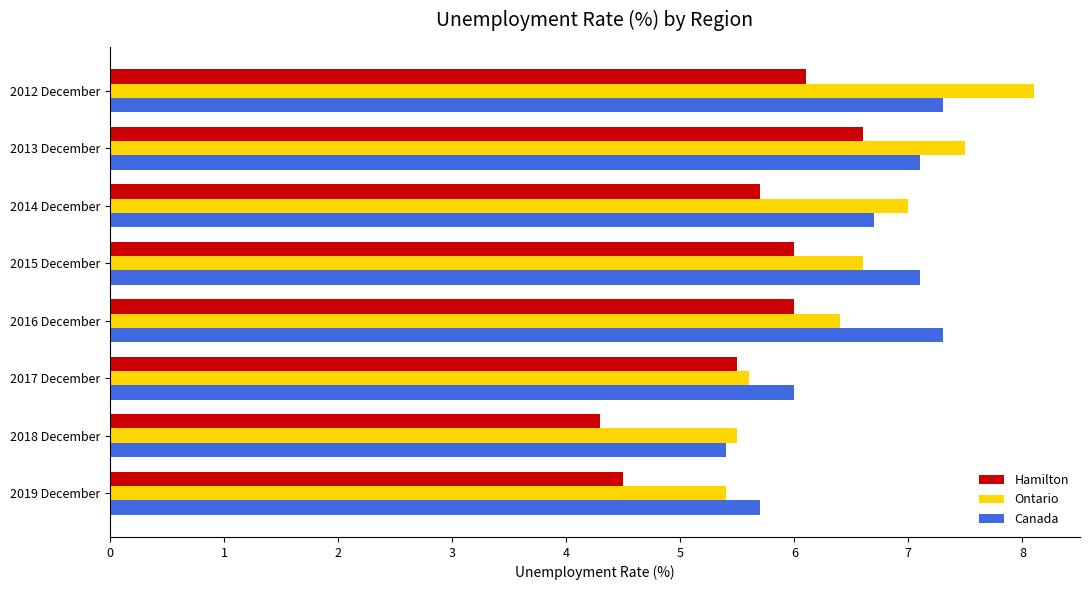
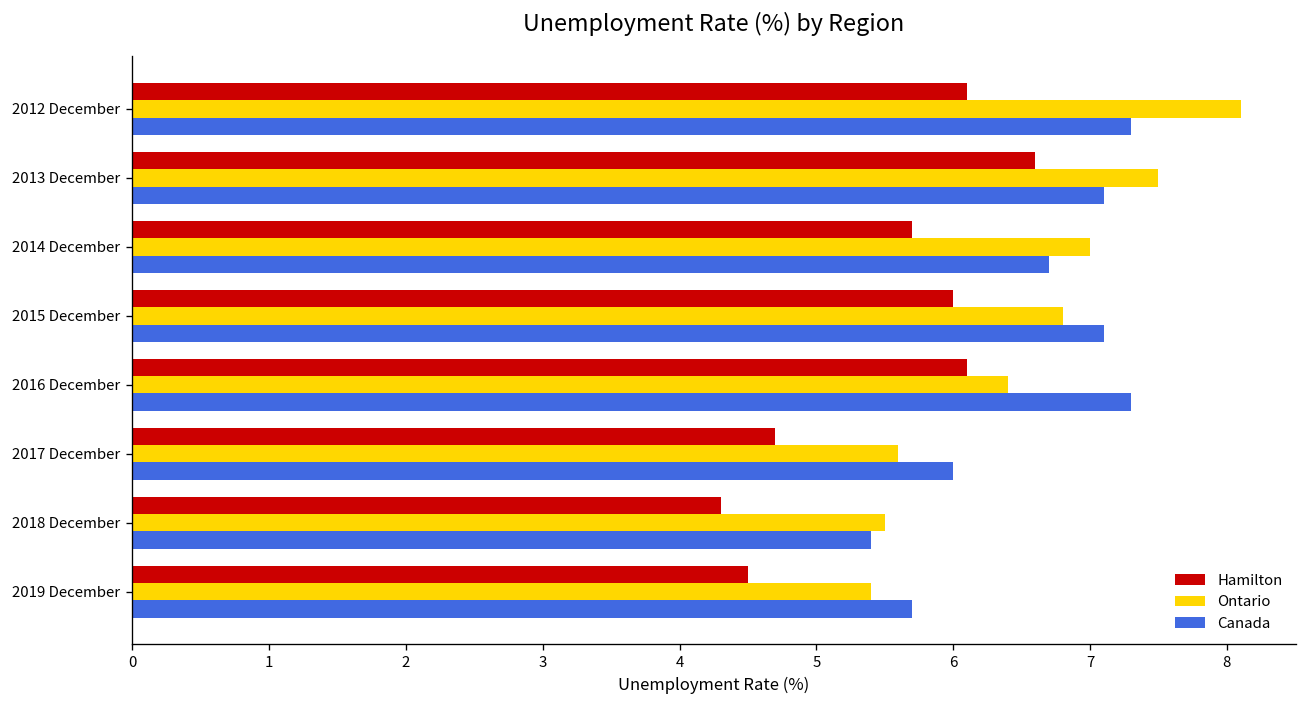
  {
    "Hamilton": {
      "2012 December": 6.1,
      "2013 December": 6.6,
      "2014 December": 5.7,
      "2015 December": 6.0,
-     "2016 December": 6.0,
-     "2017 December": 5.5,
+     "2016 December": 6.1,
+     "2017 December": 4.7,
      "2018 December": 4.3,
      "2019 December": 4.5
    },
    "Ontario": {
      "2012 December": 8.1,
      "2013 December": 7.5,
      "2014 December": 7.0,
-     "2015 December": 6.6,
+     "2015 December": 6.8,
      "2016 December": 6.4,
      "2017 December": 5.6,
      "2018 December": 5.5,
      "2019 December": 5.4
    },
    "Canada": {
      "2012 December": 7.3,
      "2013 December": 7.1,
      "2014 December": 6.7,
      "2015 December": 7.1,
      "2016 December": 7.3,
      "2017 December": 6.0,
      "2018 December": 5.4,
      "2019 December": 5.7
    }
  }
